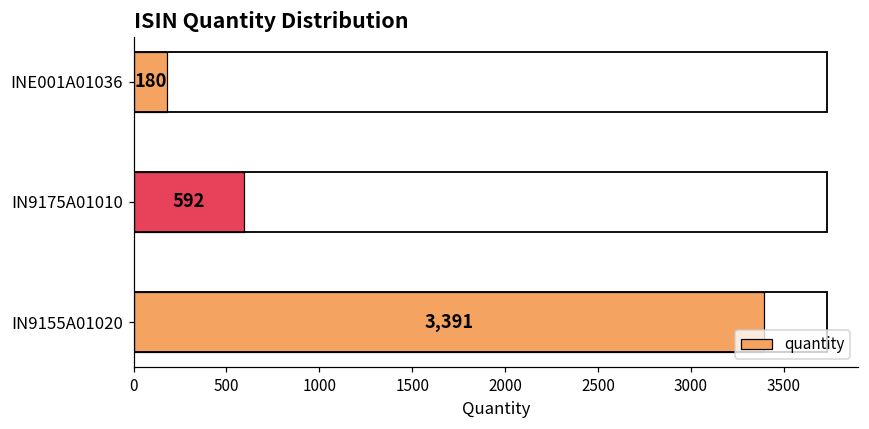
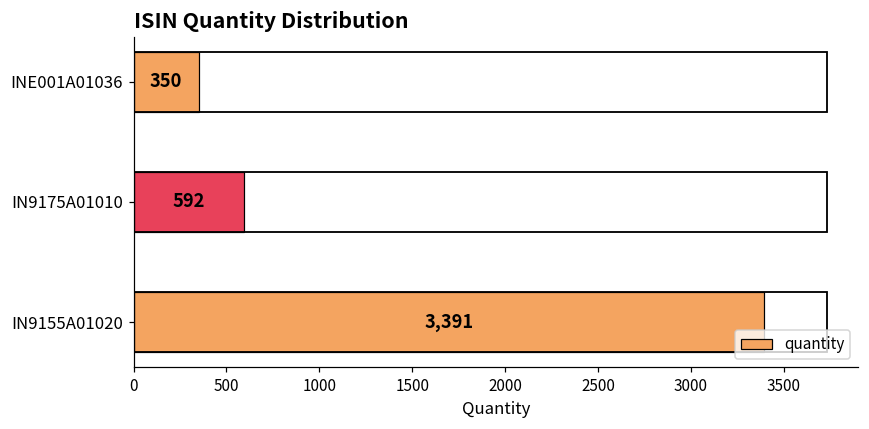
  {
-   "INE001A01036": "180",
+   "INE001A01036": "350",
    "IN9175A01010": "592",
    "IN9155A01020": "3,391"
  }
